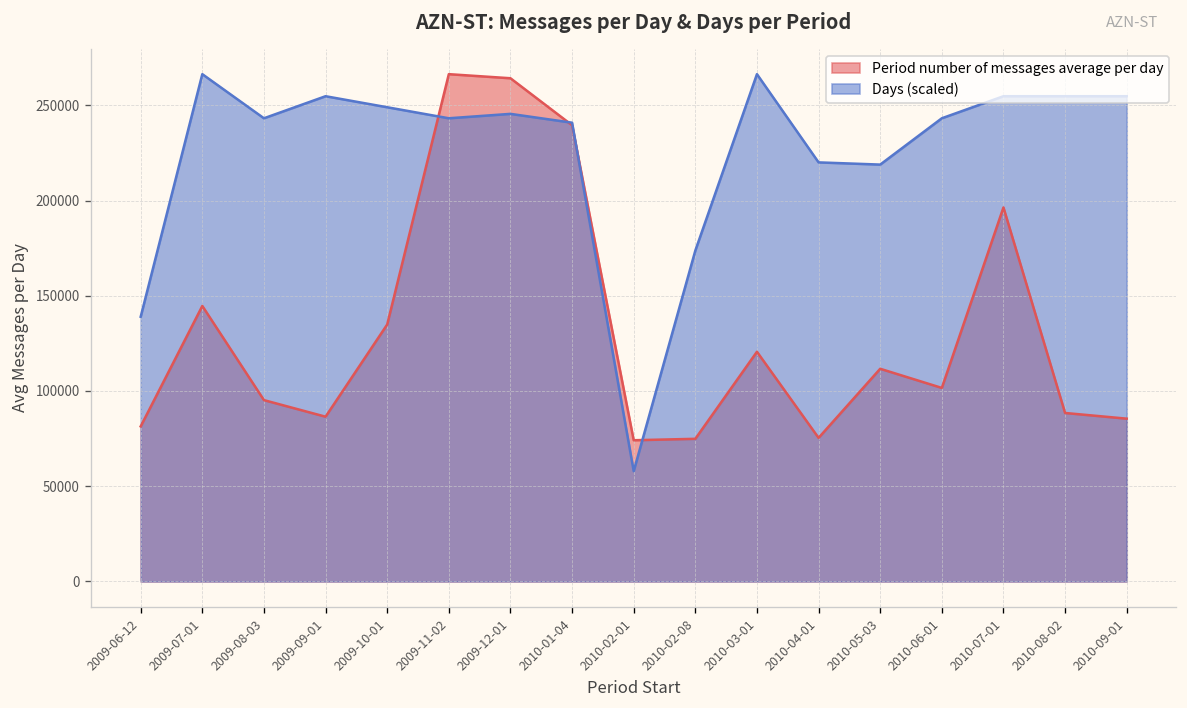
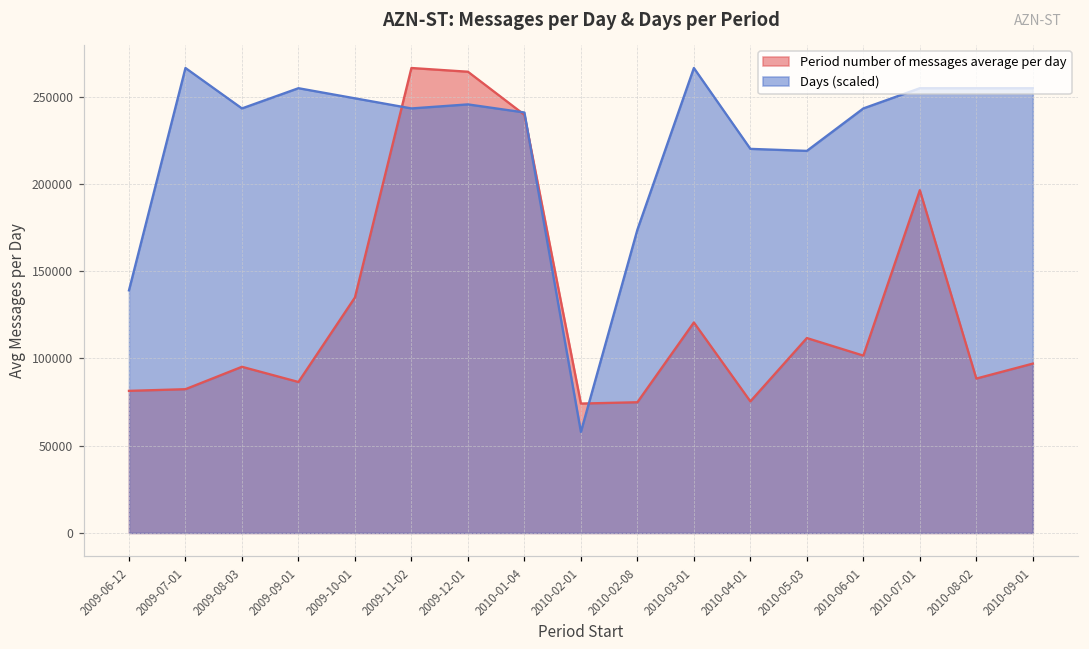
  {
    "Period number of messages average per day": {
      "2009-06-12": 81000,
-     "2009-07-01": 145000,
+     "2009-07-01": 82000,
      "2009-08-03": 95000,
      "2009-09-01": 86000,
      "2009-10-01": 135000,
      "2009-11-02": 266000,
      "2009-12-01": 264000,
      "2010-02-01": 74000,
      "2010-02-08": 75000,
      "2010-03-01": 121000,
      "2010-04-01": 75000,
      "2010-05-03": 112000,
      "2010-06-01": 102000,
      "2010-07-01": 196000,
      "2010-08-02": 88000,
-     "2010-09-01": 85000
+     "2010-09-01": 97000
    },
    "Days (scaled)": {
      "2009-06-12": 139000,
      "2009-07-01": 266000,
      "2009-08-03": 243000,
      "2009-09-01": 255000,
      "2009-10-01": 249000,
      "2009-11-02": 243000,
      "2009-12-01": 246000,
      "2010-02-01": 58000,
      "2010-02-08": 174000,
      "2010-03-01": 266000,
      "2010-04-01": 220000,
      "2010-05-03": 219000,
      "2010-06-01": 243000
    }
  }
